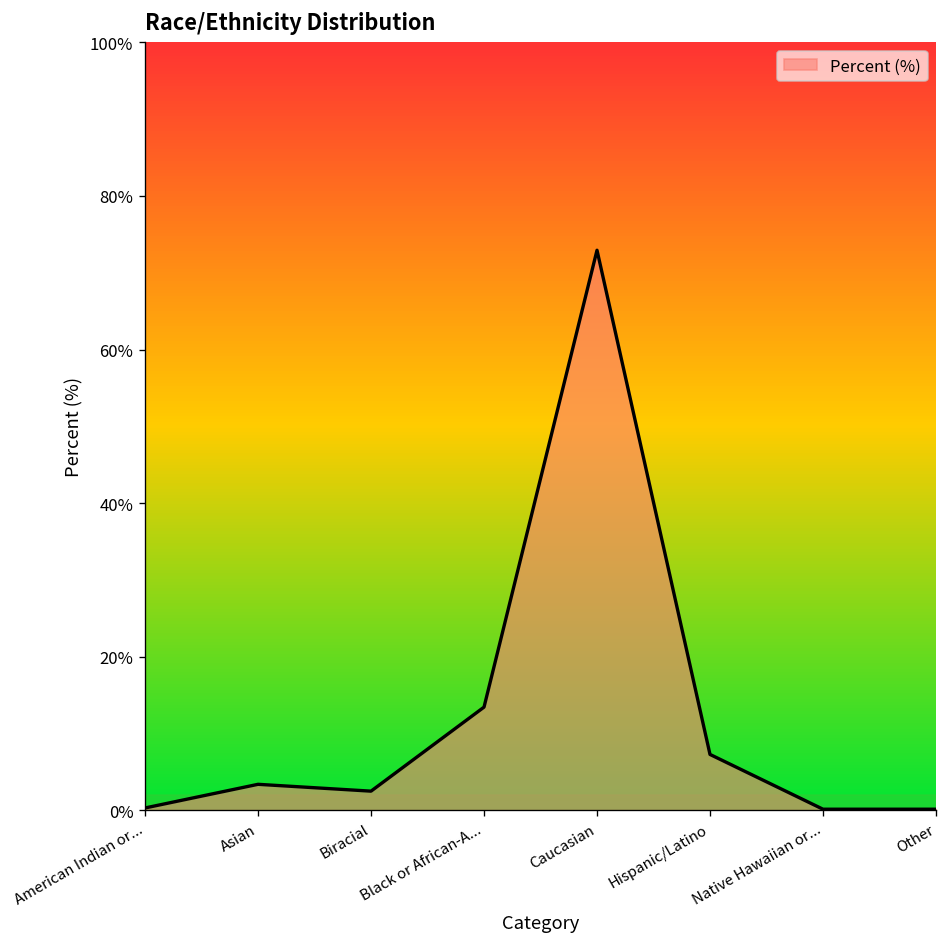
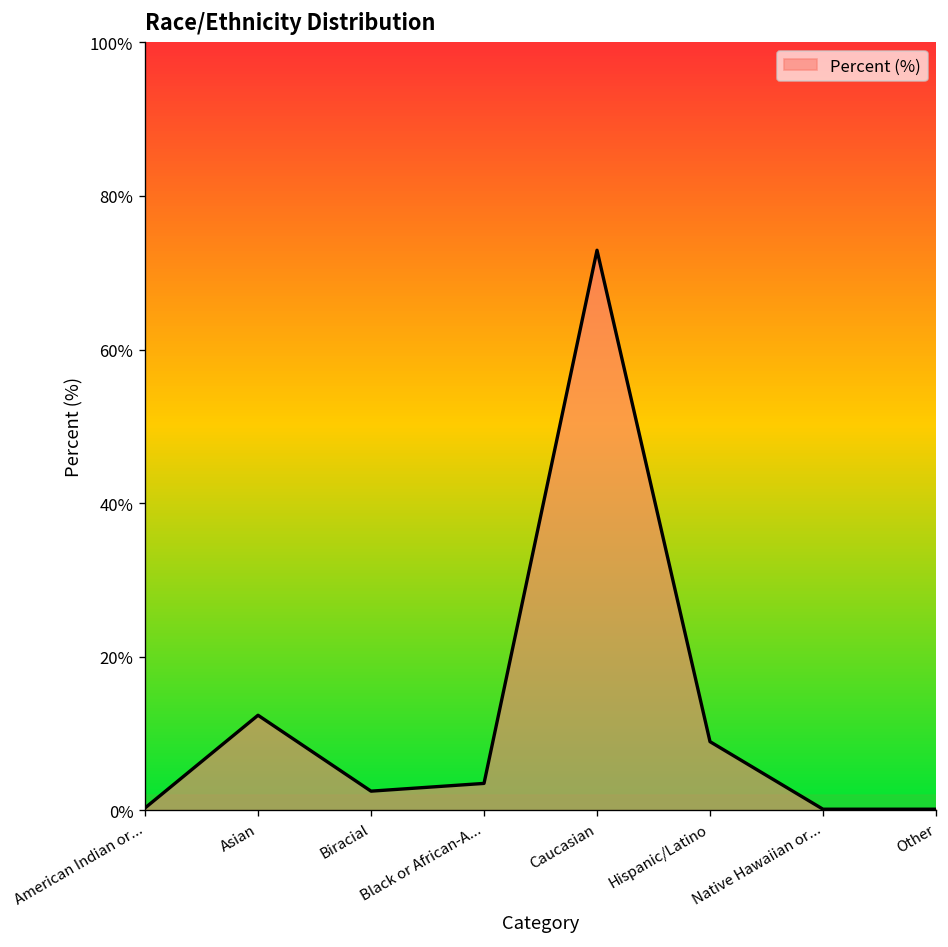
  {
-   "Asian": "3%",
+   "Asian": "12%",
    "Biracial": "3%",
-   "Black or African-A...": "13%",
+   "Black or African-A...": "4%",
    "Caucasian": "73%",
-   "Hispanic/Latino": "7%"
+   "Hispanic/Latino": "9%"
  }
